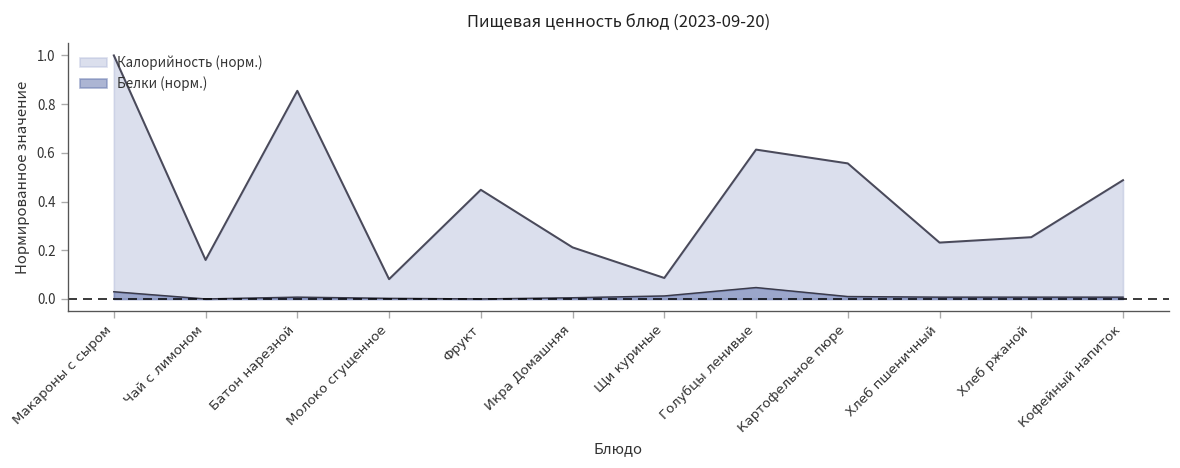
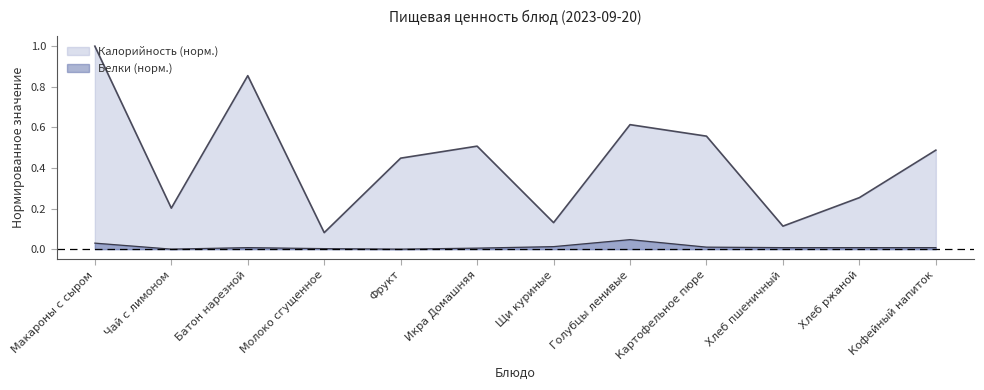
  {
    "Калорийность (норм.)": {
      "Макароны с сыром": 1.00,
-     "Чай с лимоном": 0.16,
+     "Чай с лимоном": 0.20,
      "Батон нарезной": 0.85,
      "Молоко сгущенное": 0.08,
      "Фрукт": 0.45,
-     "Икра Домашняя": 0.21,
-     "Щи куриные": 0.09,
+     "Икра Домашняя": 0.51,
+     "Щи куриные": 0.13,
      "Голубцы ленивые": 0.61,
      "Картофельное пюре": 0.56,
-     "Хлеб пшеничный": 0.23,
+     "Хлеб пшеничный": 0.11,
      "Хлеб ржаной": 0.25,
      "Кофейный напиток": 0.49
    },
    "Белки (норм.)": {
      "Макароны с сыром": 0.03,
      "Чай с лимоном": 0.00,
      "Батон нарезной": 0.01,
      "Молоко сгущенное": 0.00,
      "Фрукт": 0.00,
      "Икра Домашняя": 0.00,
      "Щи куриные": 0.01,
      "Голубцы ленивые": 0.05,
      "Картофельное пюре": 0.01,
      "Хлеб пшеничный": 0.01,
      "Хлеб ржаной": 0.01,
      "Кофейный напиток": 0.01
    }
  }
